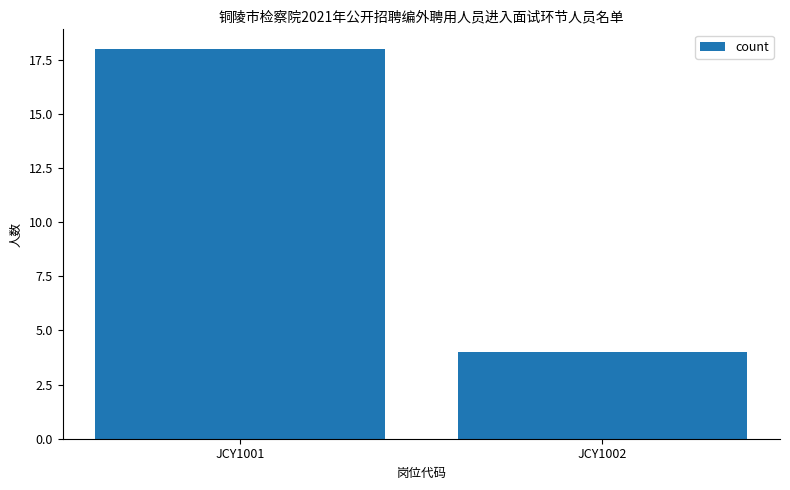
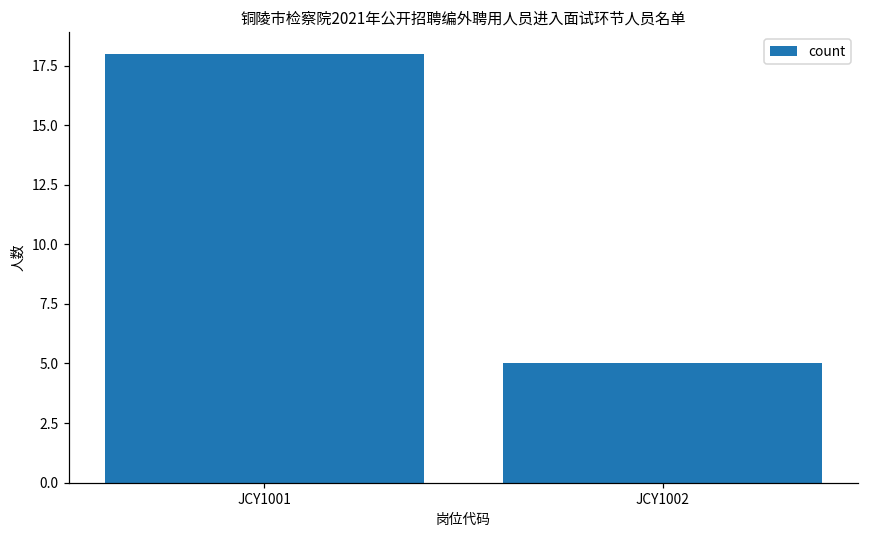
  {
    "JCY1001": 18,
-   "JCY1002": 4
+   "JCY1002": 5
  }
